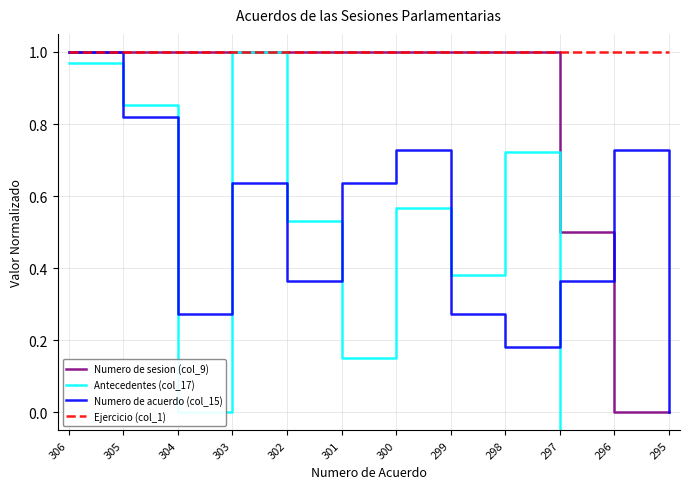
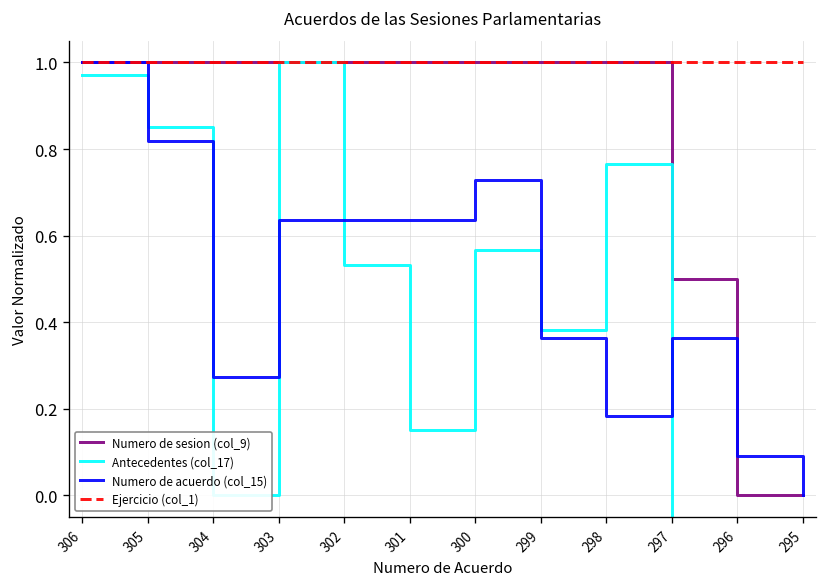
  {
    "Numero de sesion (col_9)": {
      "297": 0.50,
      "296": 0.00
    },
    "Antecedentes (col_17)": {
      "306": 0.97,
      "305": 0.85,
      "302": 0.53,
      "301": 0.15,
      "300": 0.57,
      "299": 0.38,
-     "298": 0.72
+     "298": 0.77
    },
    "Numero de acuerdo (col_15)": {
      "305": 0.82,
      "304": 0.27,
      "303": 0.64,
-     "302": 0.36,
+     "302": 0.64,
      "301": 0.64,
      "300": 0.73,
-     "299": 0.27,
+     "299": 0.36,
      "298": 0.18,
      "297": 0.36,
-     "296": 0.73
+     "296": 0.09
    },
    "Ejercicio (col_1)": {
      "297": 1.00,
      "296": 1.00,
      "295": 1.00
    }
  }
